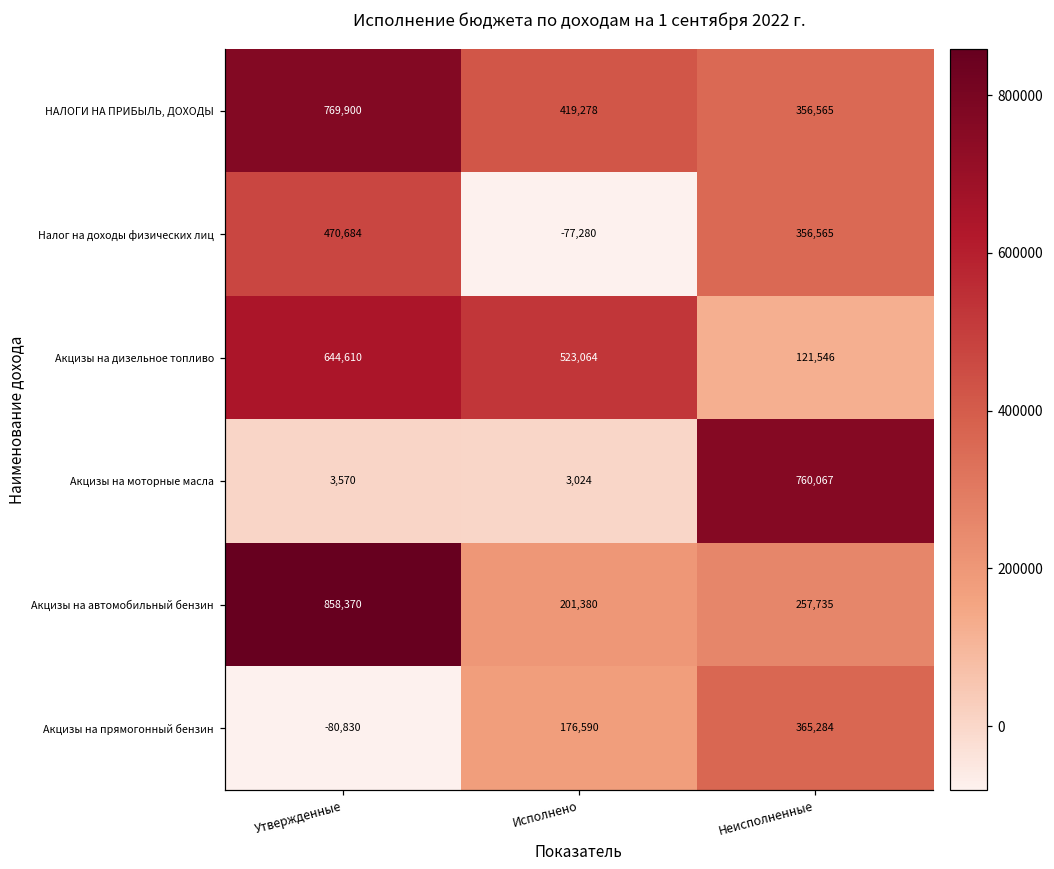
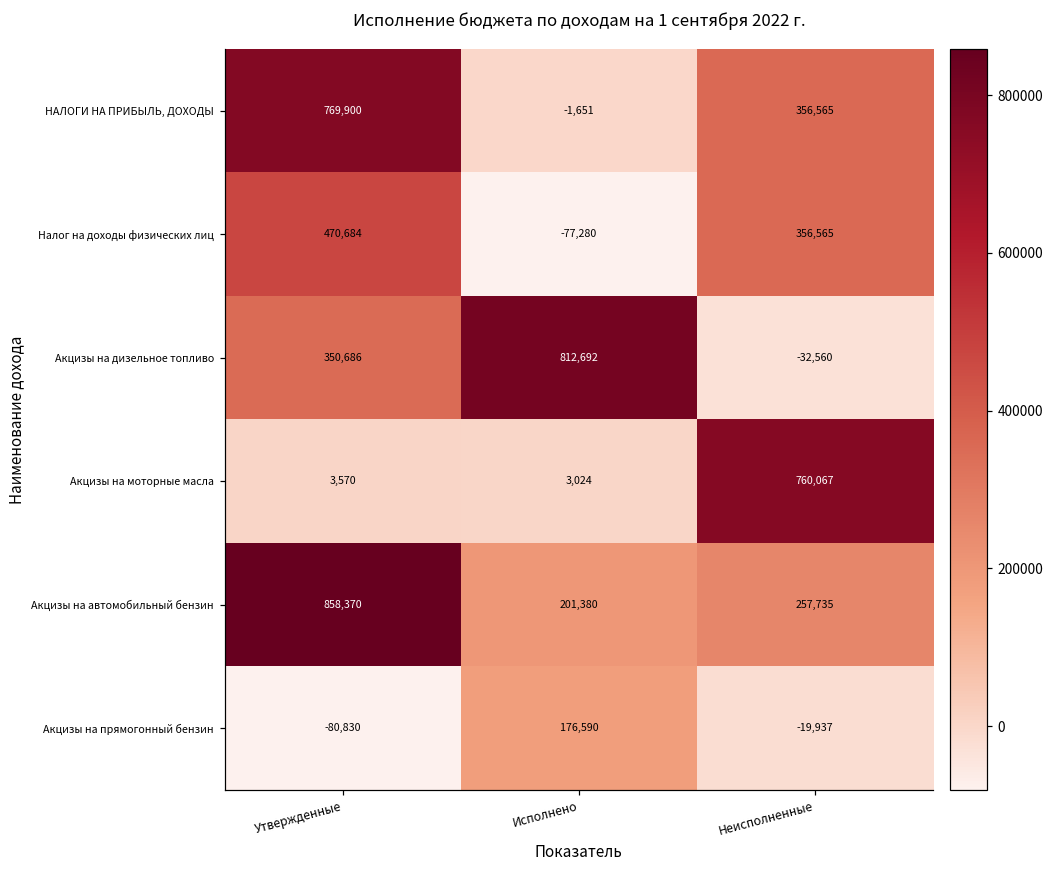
  {
    "НАЛОГИ НА ПРИБЫЛЬ, ДОХОДЫ": {
      "Утвержденные": "769,900",
-     "Исполнено": "419,278",
+     "Исполнено": "-1,651",
      "Неисполненные": "356,565"
    },
    "Налог на доходы физических лиц": {
      "Утвержденные": "470,684",
      "Исполнено": "-77,280",
      "Неисполненные": "356,565"
    },
    "Акцизы на дизельное топливо": {
-     "Утвержденные": "644,610",
-     "Исполнено": "523,064",
-     "Неисполненные": "121,546"
+     "Утвержденные": "350,686",
+     "Исполнено": "812,692",
+     "Неисполненные": "-32,560"
    },
    "Акцизы на моторные масла": {
      "Утвержденные": "3,570",
      "Исполнено": "3,024",
      "Неисполненные": "760,067"
    },
    "Акцизы на автомобильный бензин": {
      "Утвержденные": "858,370",
      "Исполнено": "201,380",
      "Неисполненные": "257,735"
    },
    "Акцизы на прямогонный бензин": {
      "Утвержденные": "-80,830",
      "Исполнено": "176,590",
-     "Неисполненные": "365,284"
+     "Неисполненные": "-19,937"
    }
  }
